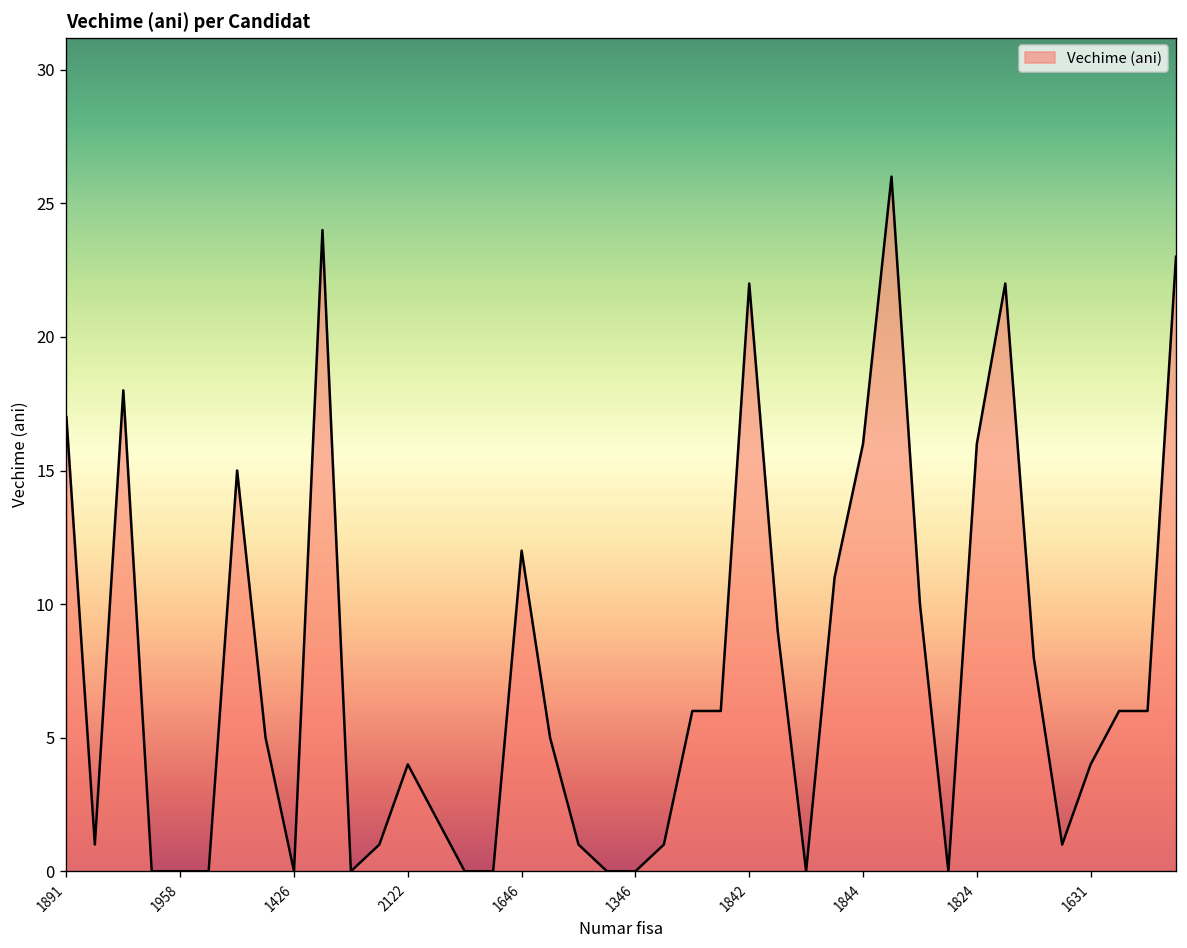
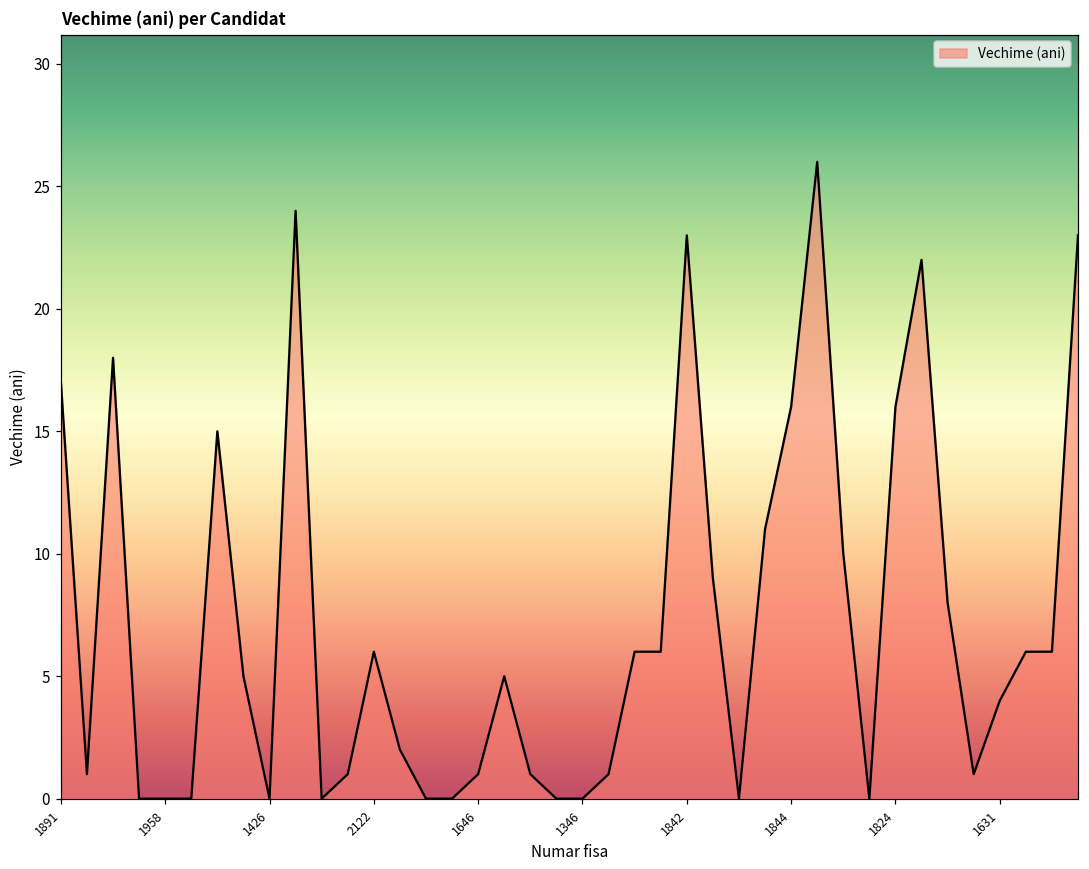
  {
    "1891": 17,
    "1958": 0,
    "1426": 0,
-   "2122": 4,
-   "1646": 12,
+   "2122": 6,
+   "1646": 1,
    "1346": 0,
-   "1842": 22,
+   "1842": 23,
    "1844": 16,
    "1824": 16,
    "1631": 4
  }
